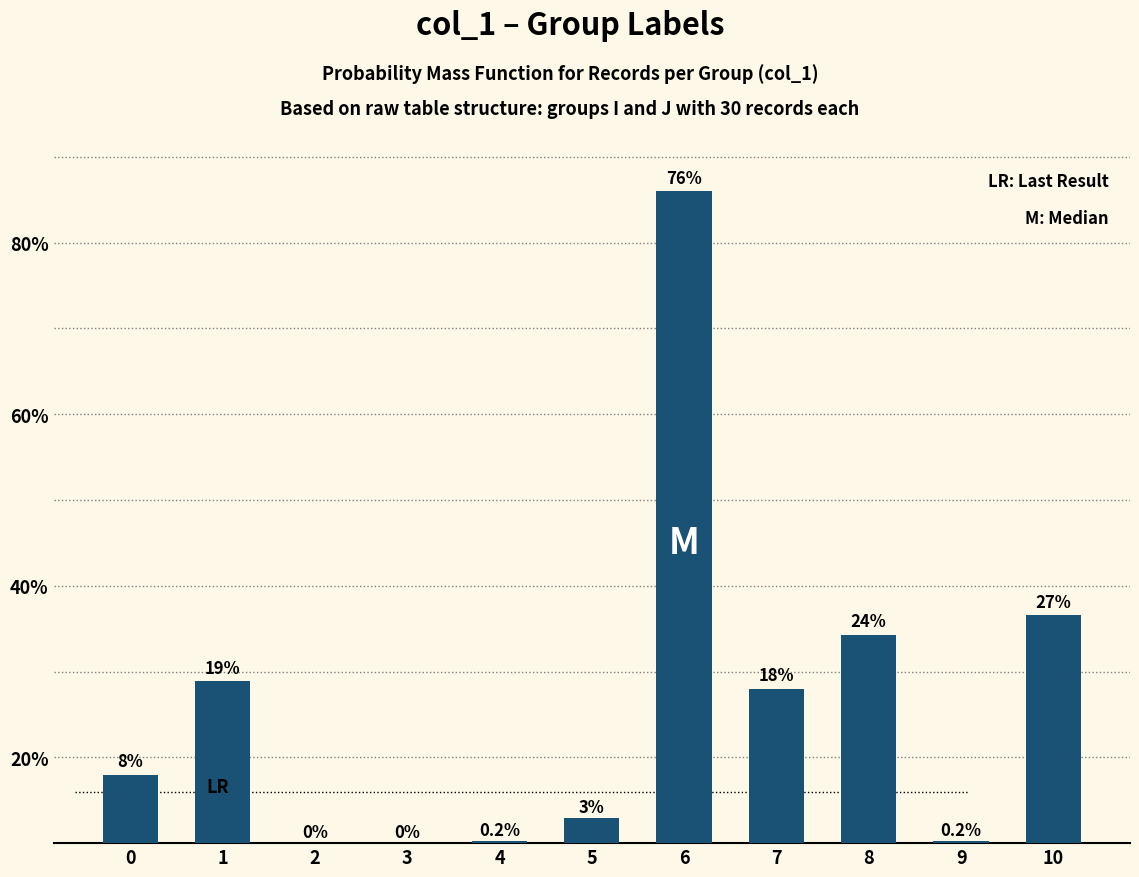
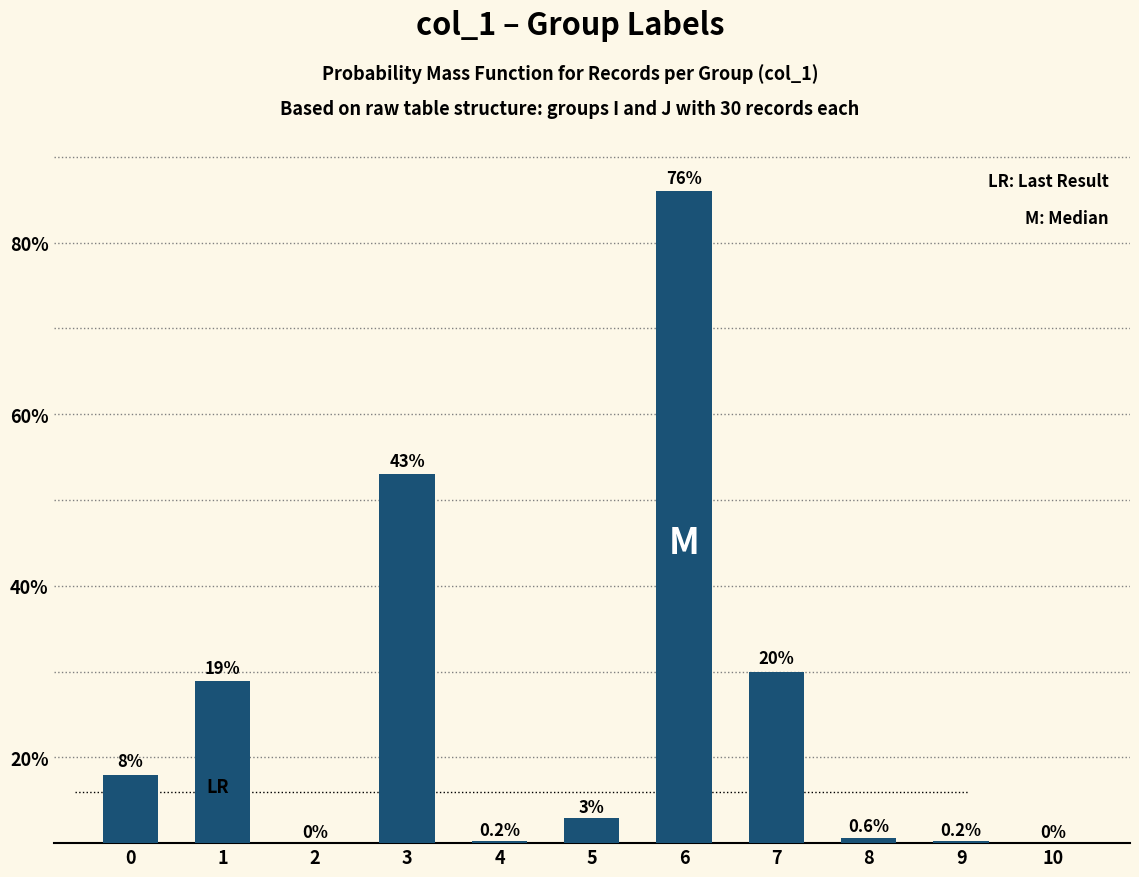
  {
    "0": "8%",
    "1": "19%",
    "2": "0%",
-   "3": "0%",
+   "3": "43%",
    "4": "0.2%",
    "5": "3%",
    "6": "76%",
-   "7": "18%",
-   "8": "24%",
+   "7": "20%",
+   "8": "0.6%",
    "9": "0.2%",
-   "10": "27%"
+   "10": "0%"
  }
